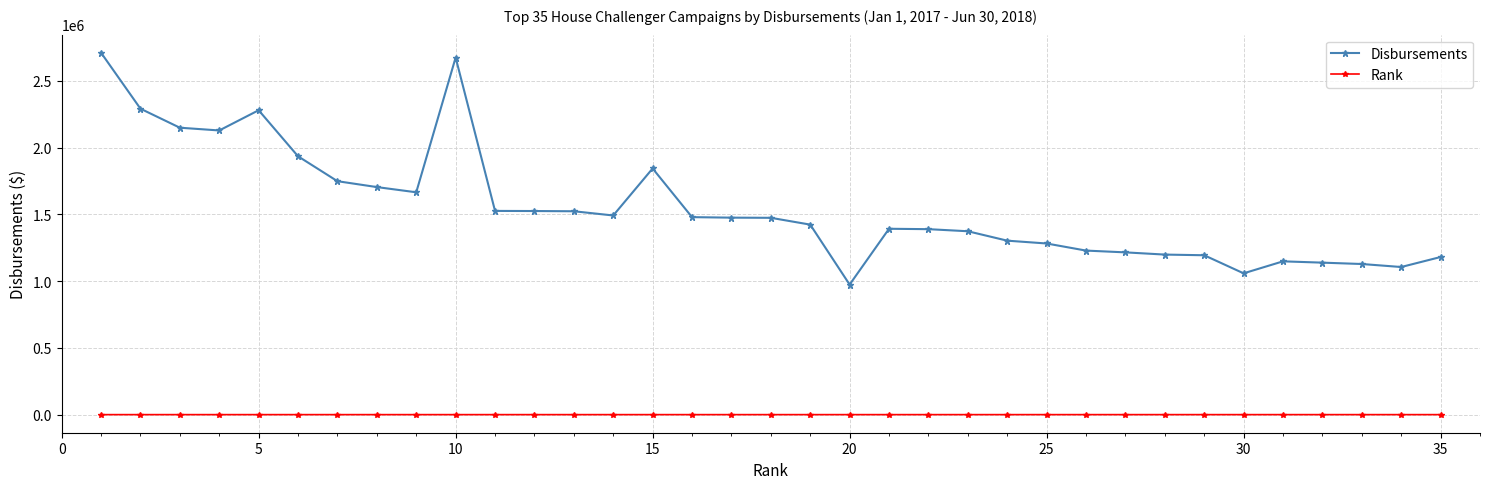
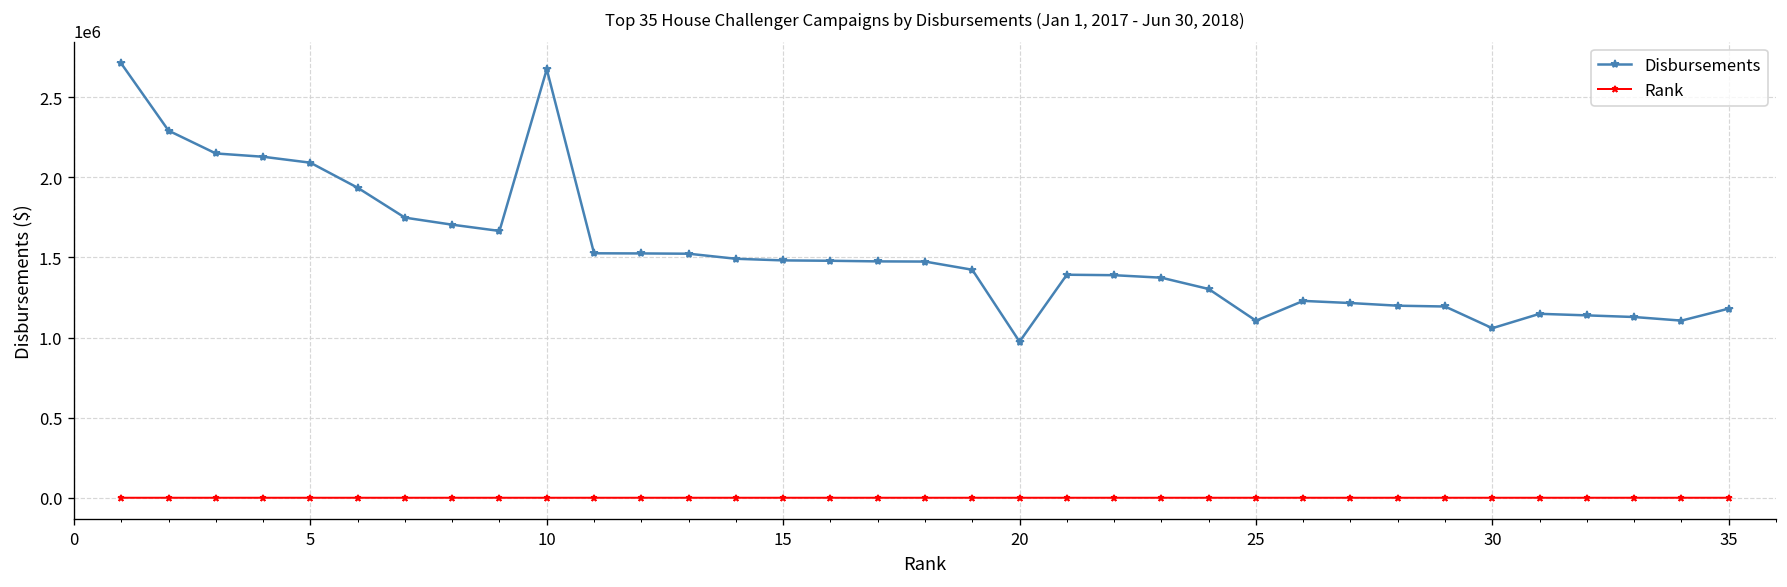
  {
    "Disbursements": {
-     "5": 2280000,
+     "5": 2090000,
      "10": 2670000,
-     "15": 1840000,
+     "15": 1480000,
      "20": 970000,
-     "25": 1280000,
+     "25": 1110000,
      "30": 1060000,
      "35": 1180000
    },
    "Rank": {
      "5": 0,
      "10": 0,
      "15": 0,
      "20": 0,
      "25": 0,
      "30": 0,
      "35": 0
    }
  }
